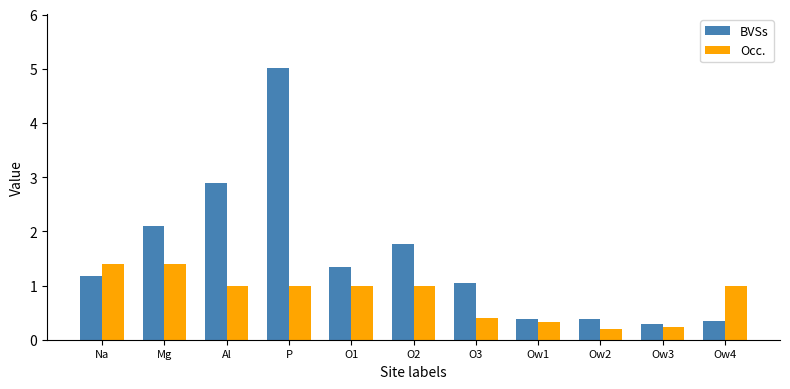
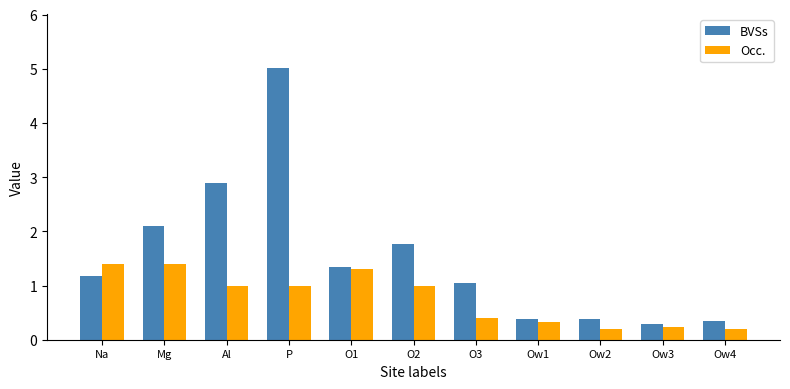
  {
    "BVSs": {
      "Na": 1.2,
      "Mg": 2.1,
      "Al": 2.9,
      "P": 5.0,
      "O1": 1.3,
      "O2": 1.8,
      "O3": 1.1,
      "Ow1": 0.4,
      "Ow2": 0.4,
      "Ow3": 0.3,
      "Ow4": 0.3
    },
    "Occ.": {
      "Na": 1.4,
      "Mg": 1.4,
      "Al": 1.0,
      "P": 1.0,
-     "O1": 1.0,
+     "O1": 1.3,
      "O2": 1.0,
      "O3": 0.4,
      "Ow1": 0.3,
      "Ow2": 0.2,
      "Ow3": 0.2,
-     "Ow4": 1.0
+     "Ow4": 0.2
    }
  }
